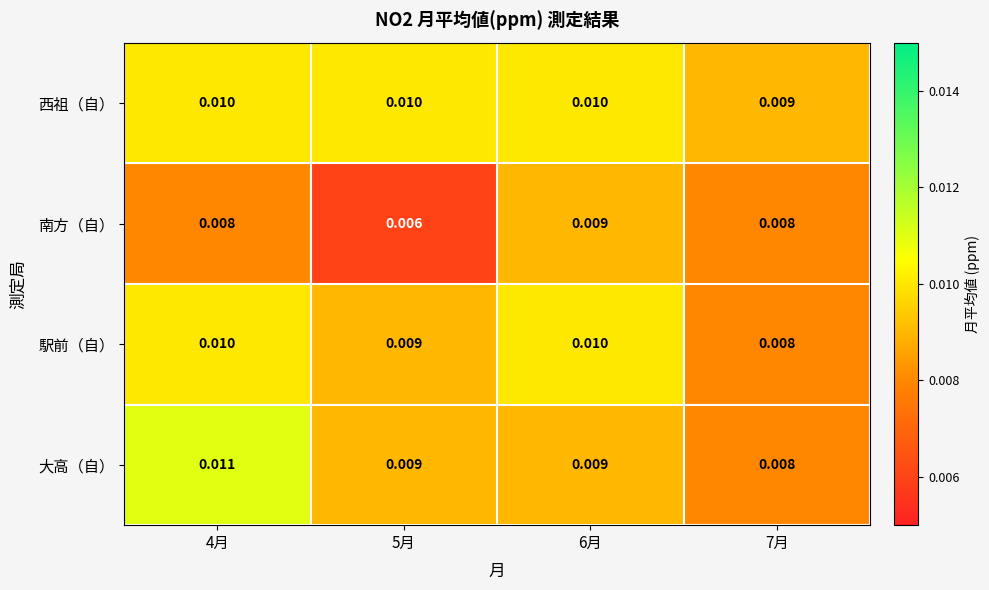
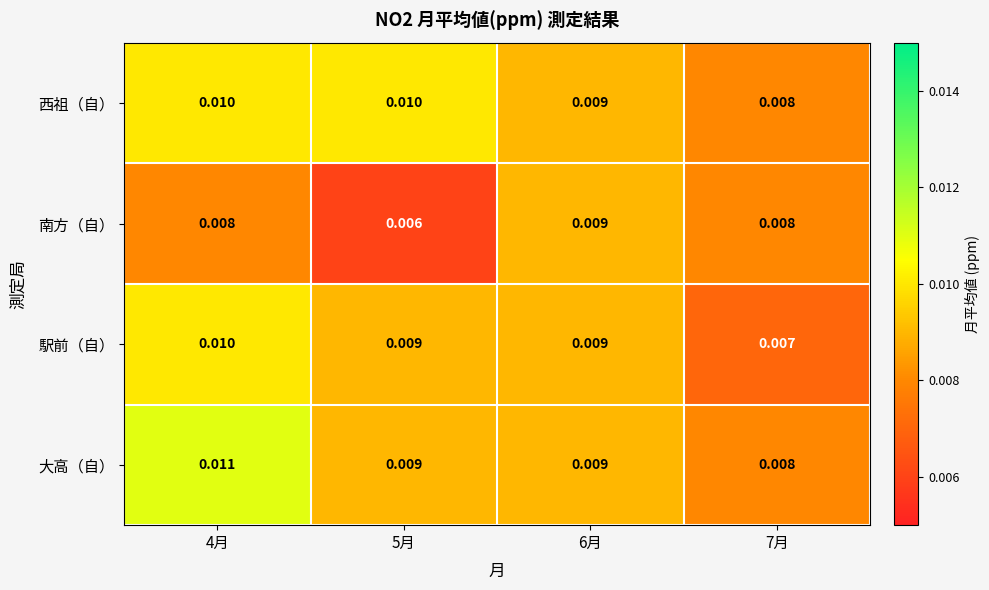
  {
    "西祖（自）": {
      "4月": 0.010,
      "5月": 0.010,
-     "6月": 0.010,
-     "7月": 0.009
+     "6月": 0.009,
+     "7月": 0.008
    },
    "南方（自）": {
      "4月": 0.008,
      "5月": 0.006,
      "6月": 0.009,
      "7月": 0.008
    },
    "駅前（自）": {
      "4月": 0.010,
      "5月": 0.009,
-     "6月": 0.010,
-     "7月": 0.008
+     "6月": 0.009,
+     "7月": 0.007
    },
    "大高（自）": {
      "4月": 0.011,
      "5月": 0.009,
      "6月": 0.009,
      "7月": 0.008
    }
  }
